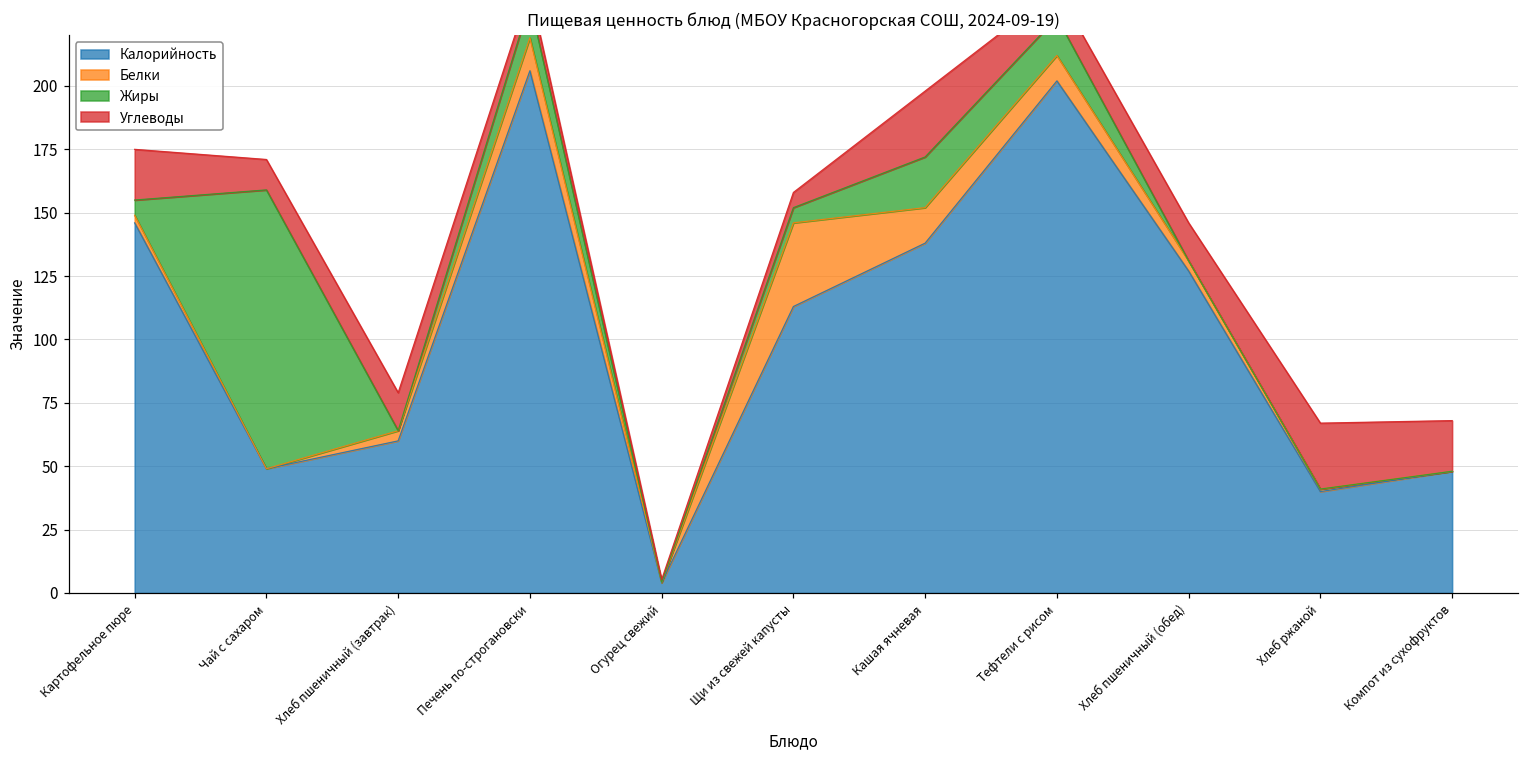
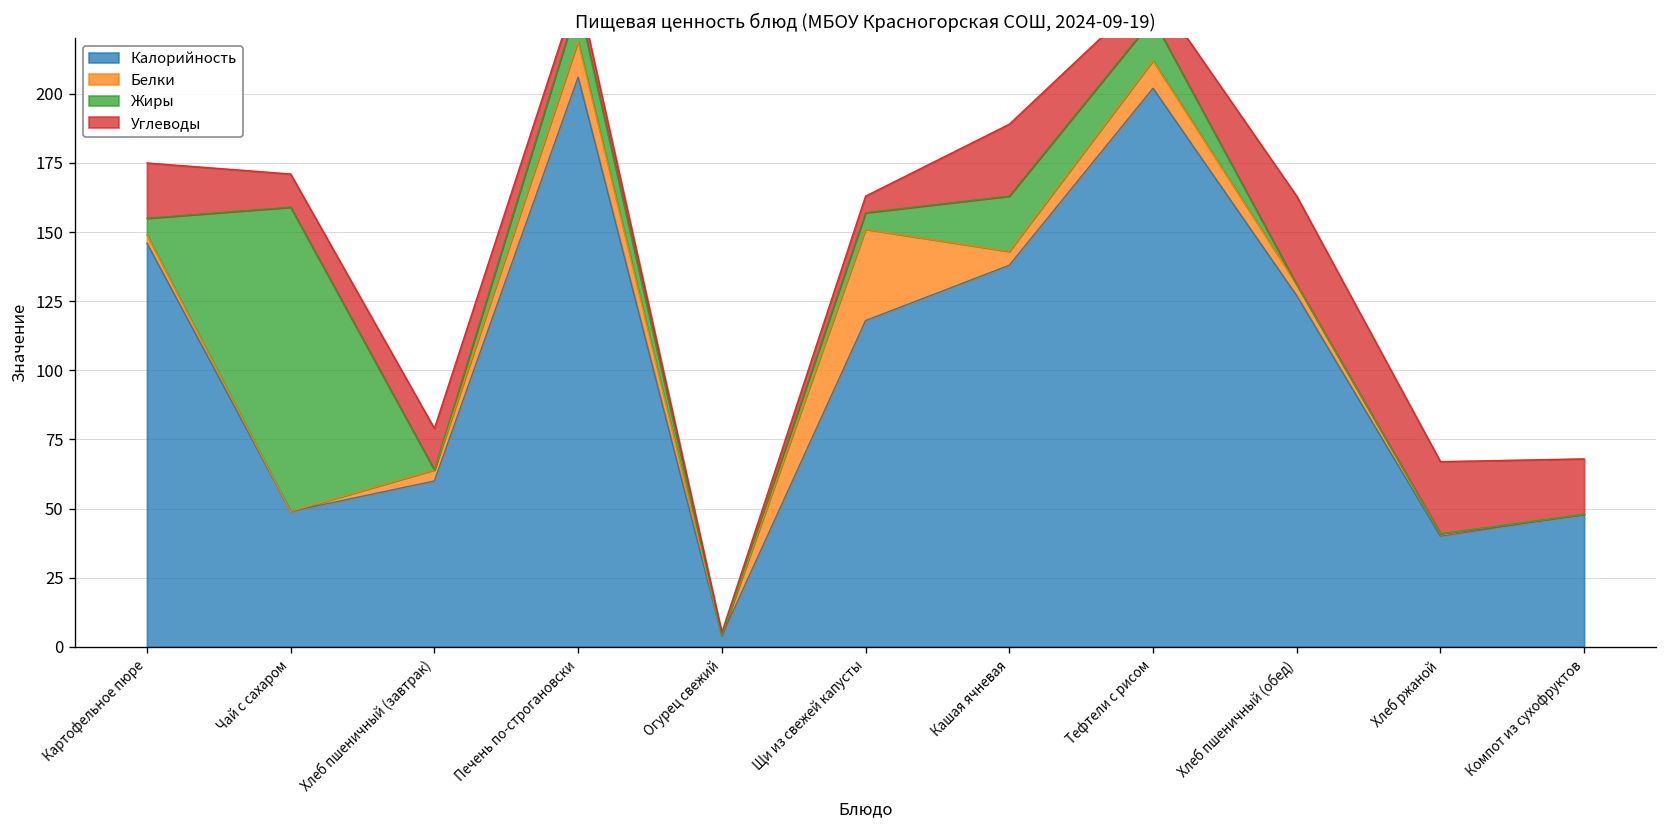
  {
    "Калорийность": {
      "Картофельное пюре": 146,
      "Хлеб пшеничный (завтрак)": 60,
      "Печень по-строгановски": 206,
-     "Щи из свежей капусты": 113,
+     "Щи из свежей капусты": 118,
      "Кашая ячневая": 138,
      "Тефтели с рисом": 202,
      "Хлеб пшеничный (обед)": 127
    },
    "Белки": {
      "Картофельное пюре": 3,
      "Печень по-строгановски": 13,
      "Щи из свежей капусты": 33,
-     "Кашая ячневая": 14,
+     "Кашая ячневая": 5,
      "Тефтели с рисом": 10
    },
    "Жиры": {
      "Картофельное пюре": 6,
      "Чай с сахаром": 110,
      "Щи из свежей капусты": 6,
      "Кашая ячневая": 20
    },
    "Углеводы": {
      "Картофельное пюре": 20,
      "Чай с сахаром": 12,
      "Хлеб пшеничный (завтрак)": 15,
      "Щи из свежей капусты": 6,
      "Кашая ячневая": 26,
-     "Хлеб пшеничный (обед)": 15,
+     "Хлеб пшеничный (обед)": 32,
      "Хлеб ржаной": 26,
      "Компот из сухофруктов": 20
    }
  }
